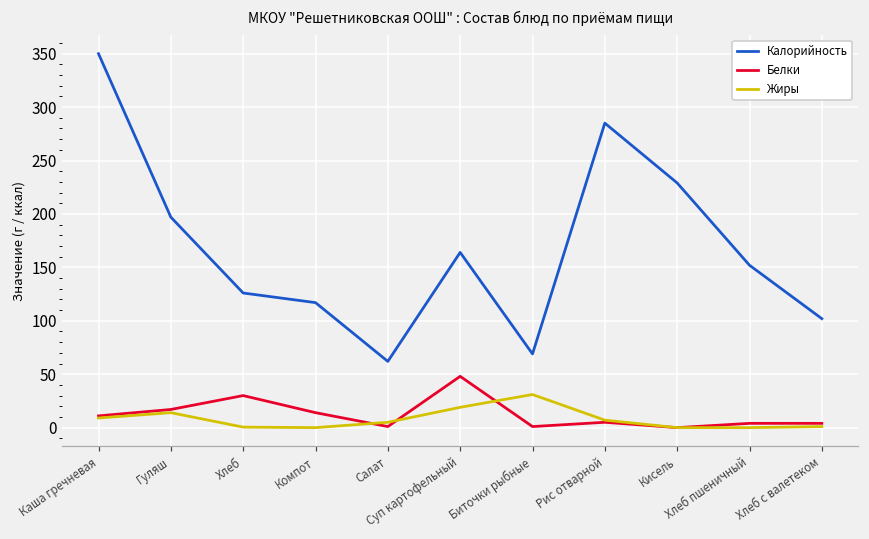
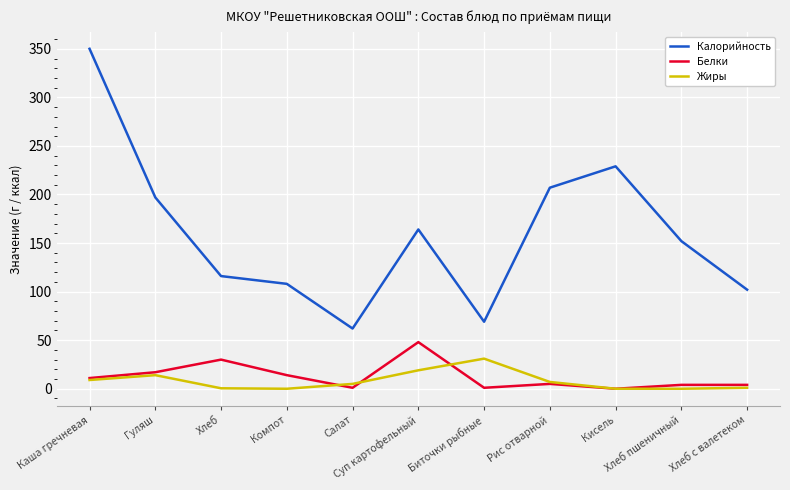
  {
    "Калорийность": {
      "Каша гречневая": 350,
      "Гуляш": 200,
-     "Хлеб": 130,
-     "Компот": 120,
+     "Хлеб": 120,
+     "Компот": 110,
      "Салат": 60,
      "Суп картофельный": 160,
      "Биточки рыбные": 70,
-     "Рис отварной": 290,
+     "Рис отварной": 210,
      "Кисель": 230,
      "Хлеб пшеничный": 150,
      "Хлеб с валетеком": 100
    },
    "Белки": {
      "Гуляш": 20,
      "Хлеб": 30,
      "Компот": 10,
      "Салат": 0,
      "Суп картофельный": 50,
      "Биточки рыбные": 0,
      "Хлеб пшеничный": 0,
      "Хлеб с валетеком": 0
    },
    "Жиры": {
      "Гуляш": 10,
      "Хлеб": 0,
      "Компот": 0,
      "Салат": 10,
      "Суп картофельный": 20,
      "Биточки рыбные": 30,
      "Хлеб пшеничный": 0,
      "Хлеб с валетеком": 0
    }
  }
